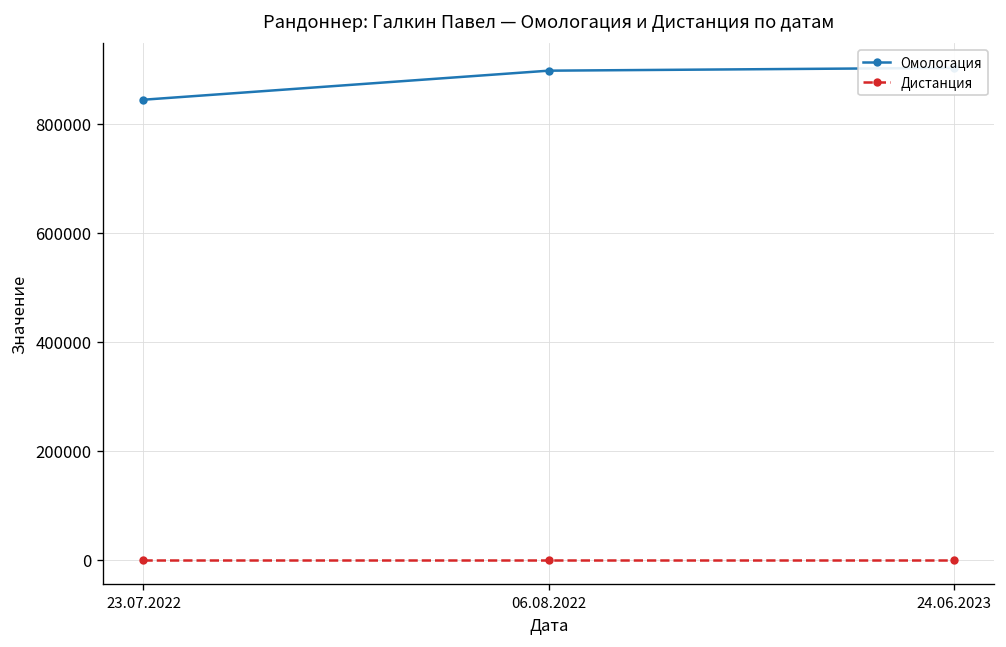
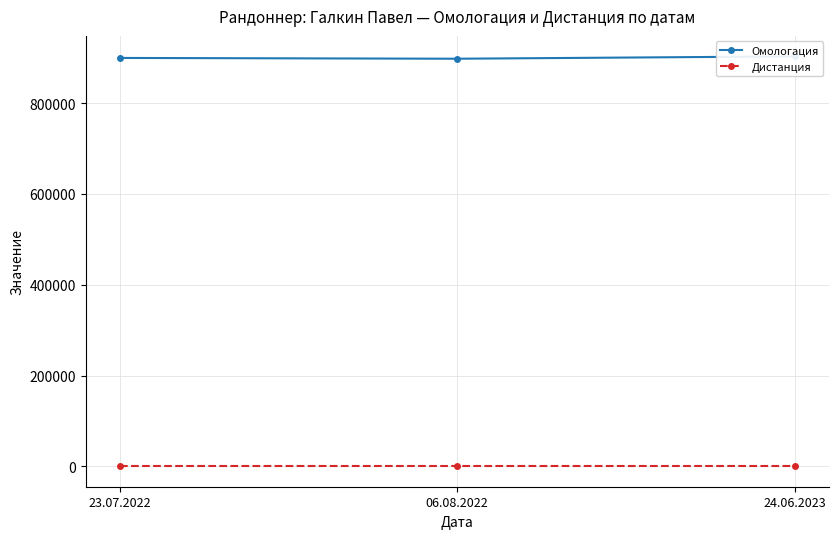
  {
    "Омологация": {
-     "23.07.2022": 840000,
+     "23.07.2022": 900000,
      "06.08.2022": 900000
    },
    "Дистанция": {
      "23.07.2022": 0,
      "06.08.2022": 0,
      "24.06.2023": 0
    }
  }
